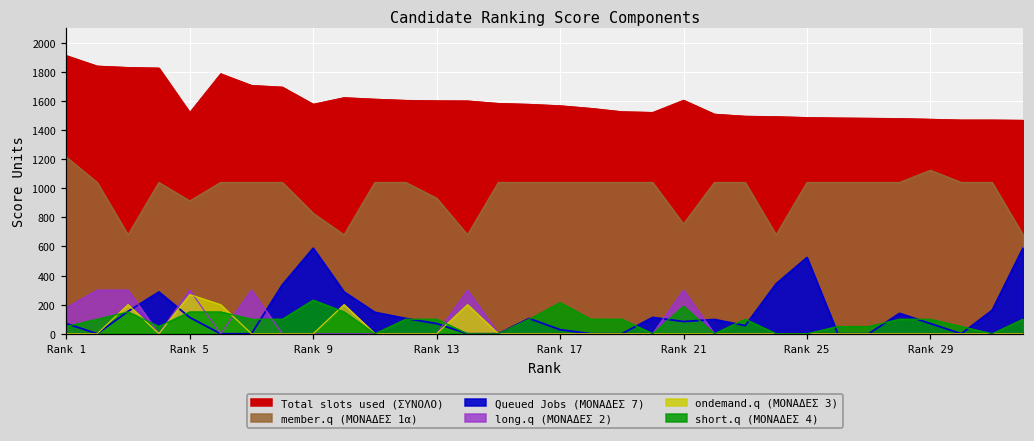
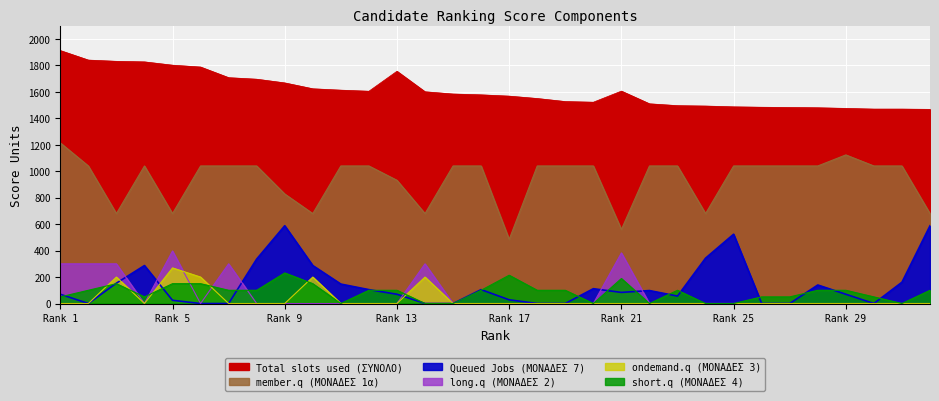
  {
    "Total slots used (ΣΥΝΟΛΟ)": {
      "Rank 1": 1910,
-     "Rank 5": 1520,
-     "Rank 9": 1580,
-     "Rank 13": 1600,
+     "Rank 5": 1800,
+     "Rank 9": 1670,
+     "Rank 13": 1760,
      "Rank 17": 1570,
      "Rank 21": 1610,
      "Rank 25": 1490,
      "Rank 29": 1480
    },
    "member.q (ΜΟΝΑΔΕΣ 1α)": {
      "Rank 1": 1210,
-     "Rank 5": 910,
+     "Rank 5": 680,
      "Rank 9": 830,
      "Rank 13": 930,
-     "Rank 17": 1040,
-     "Rank 21": 750,
+     "Rank 17": 490,
+     "Rank 21": 560,
      "Rank 25": 1040,
      "Rank 29": 1120
    },
    "Queued Jobs (ΜΟΝΑΔΕΣ 7)": {
      "Rank 1": 70,
-     "Rank 5": 110,
+     "Rank 5": 20,
      "Rank 9": 590,
      "Rank 13": 70,
      "Rank 17": 30,
      "Rank 21": 80,
      "Rank 25": 520,
      "Rank 29": 70
    },
    "long.q (ΜΟΝΑΔΕΣ 2)": {
-     "Rank 1": 180,
-     "Rank 5": 300,
-     "Rank 21": 300
+     "Rank 1": 300,
+     "Rank 5": 400,
+     "Rank 21": 380
    },
    "ondemand.q (ΜΟΝΑΔΕΣ 3)": {
      "Rank 1": 0,
      "Rank 5": 270,
      "Rank 21": 0
    },
    "short.q (ΜΟΝΑΔΕΣ 4)": {
      "Rank 1": 50,
      "Rank 5": 150,
      "Rank 9": 230,
      "Rank 13": 100,
      "Rank 17": 210,
      "Rank 21": 190,
      "Rank 29": 100
    }
  }
